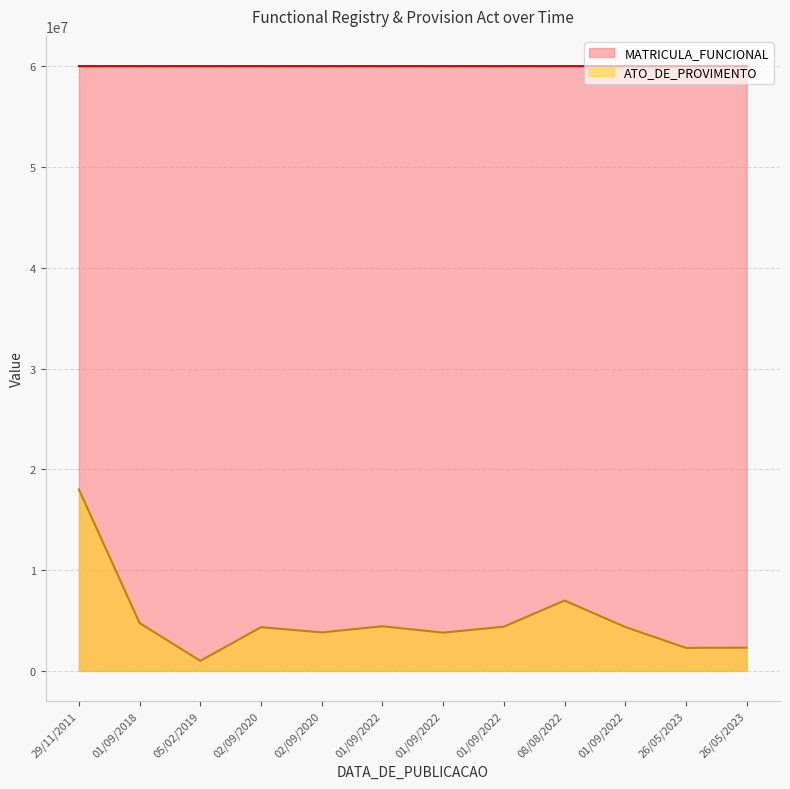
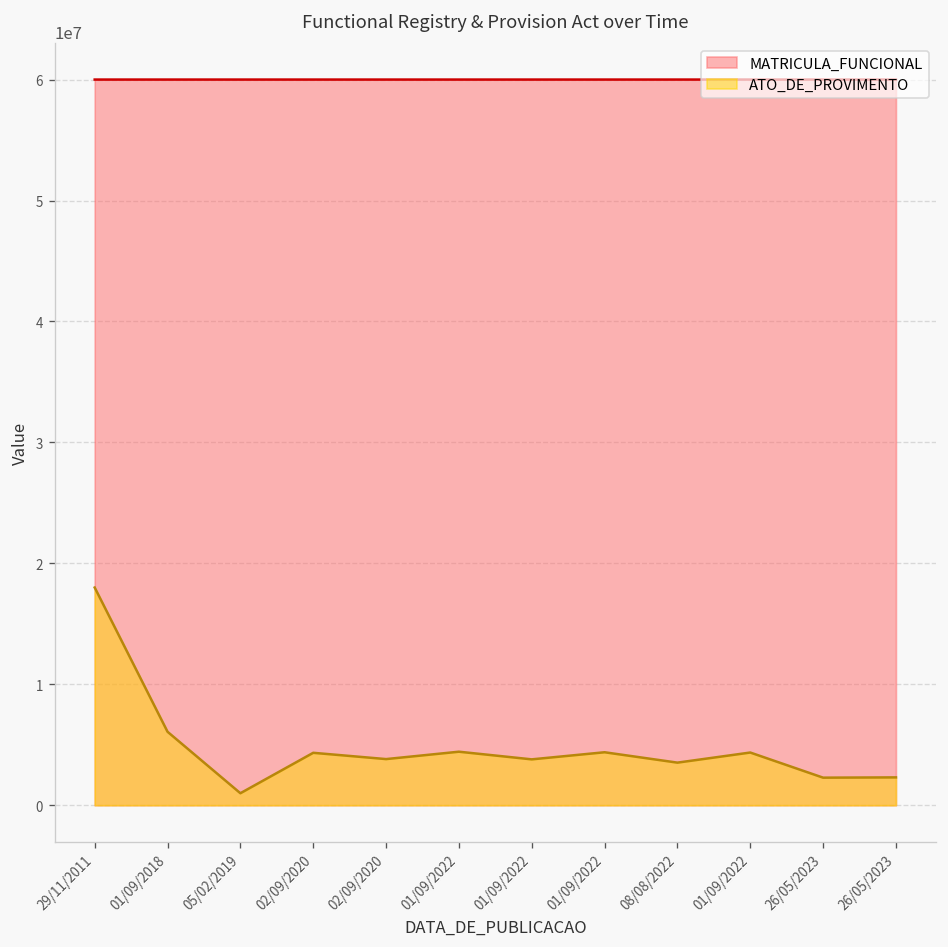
  {
    "MATRICULA_FUNCIONAL": {
      "29/11/2011": 60000000,
      "01/09/2018": 60000000,
      "05/02/2019": 60000000,
      "08/08/2022": 60000000
    },
    "ATO_DE_PROVIMENTO": {
      "29/11/2011": 18000000,
-     "01/09/2018": 4700000,
+     "01/09/2018": 6100000,
      "05/02/2019": 1000000,
-     "08/08/2022": 7000000
+     "08/08/2022": 3500000
    }
  }
